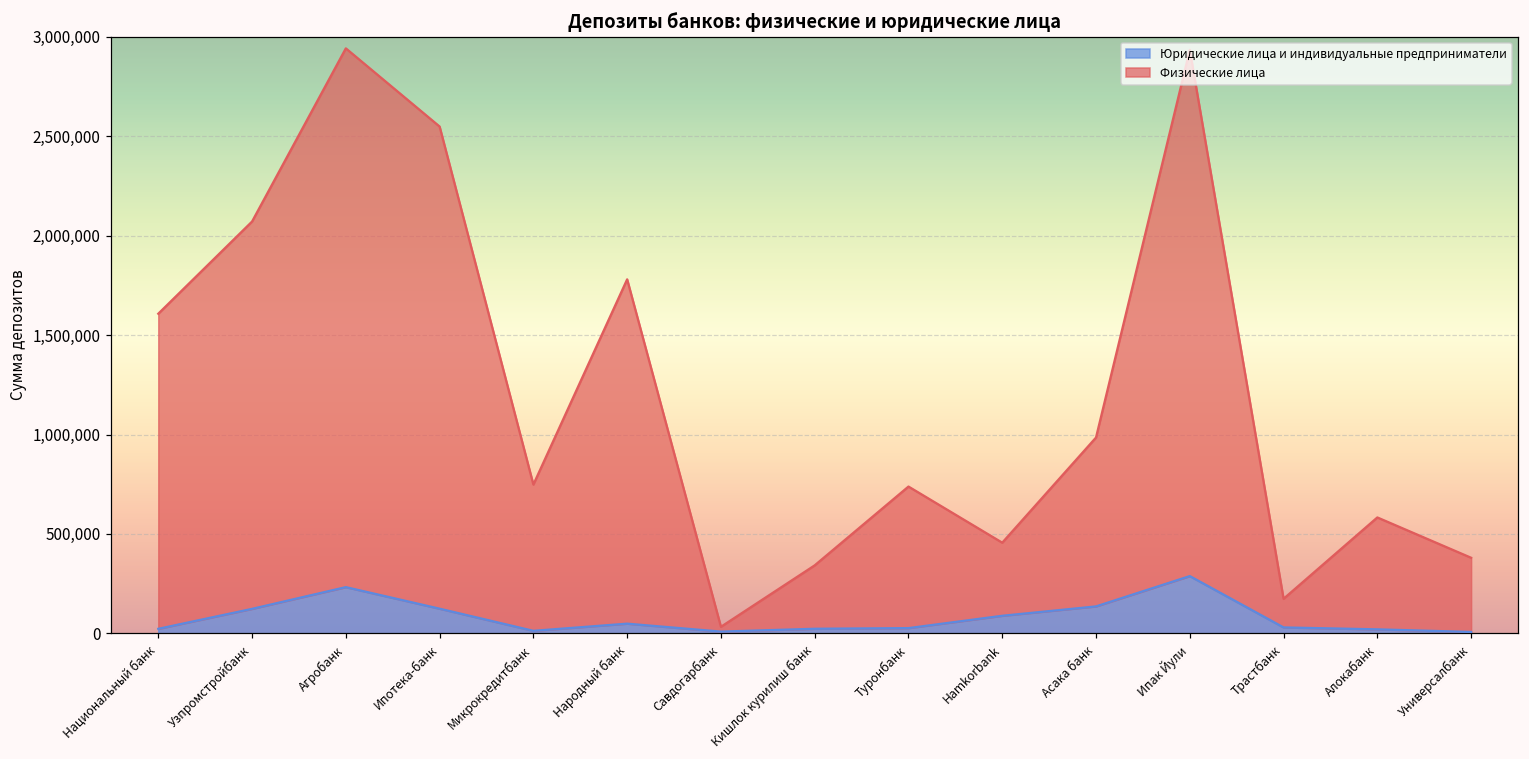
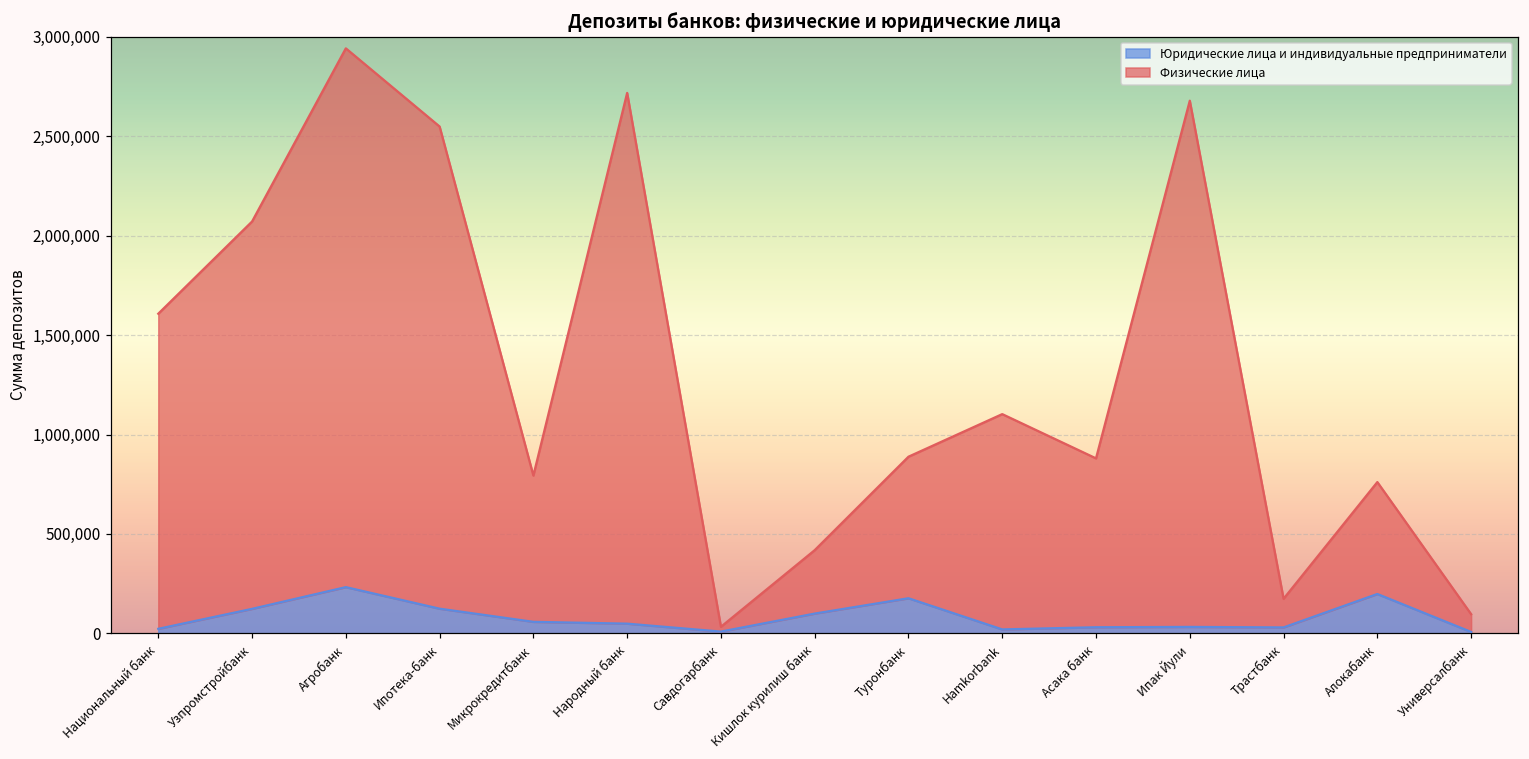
  {
    "Юридические лица и индивидуальные предприниматели": {
      "Национальный банк": "20,000",
      "Узпромстройбанк": "120,000",
      "Агробанк": "230,000",
      "Ипотека-банк": "120,000",
-     "Микрокредитбанк": "10,000",
+     "Микрокредитбанк": "60,000",
      "Народный банк": "50,000",
      "Савдогарбанк": "10,000",
-     "Кишлок курилиш банк": "20,000",
-     "Туронбанк": "30,000",
-     "Hamkorbank": "90,000",
-     "Асака банк": "140,000",
-     "Ипак Йули": "290,000",
+     "Кишлок курилиш банк": "100,000",
+     "Туронбанк": "180,000",
+     "Hamkorbank": "20,000",
+     "Асака банк": "30,000",
+     "Ипак Йули": "30,000",
      "Трастбанк": "30,000",
-     "Алокабанк": "20,000",
+     "Алокабанк": "200,000",
      "Универсалбанк": "10,000"
    },
    "Физические лица": {
      "Национальный банк": "1,580,000",
      "Узпромстройбанк": "1,950,000",
      "Агробанк": "2,710,000",
      "Ипотека-банк": "2,420,000",
      "Микрокредитбанк": "740,000",
-     "Народный банк": "1,730,000",
+     "Народный банк": "2,670,000",
      "Савдогарбанк": "20,000",
      "Кишлок курилиш банк": "320,000",
      "Туронбанк": "710,000",
-     "Hamkorbank": "370,000",
+     "Hamkorbank": "1,080,000",
      "Асака банк": "850,000",
      "Трастбанк": "140,000",
      "Алокабанк": "560,000",
-     "Универсалбанк": "370,000"
+     "Универсалбанк": "90,000"
    }
  }
